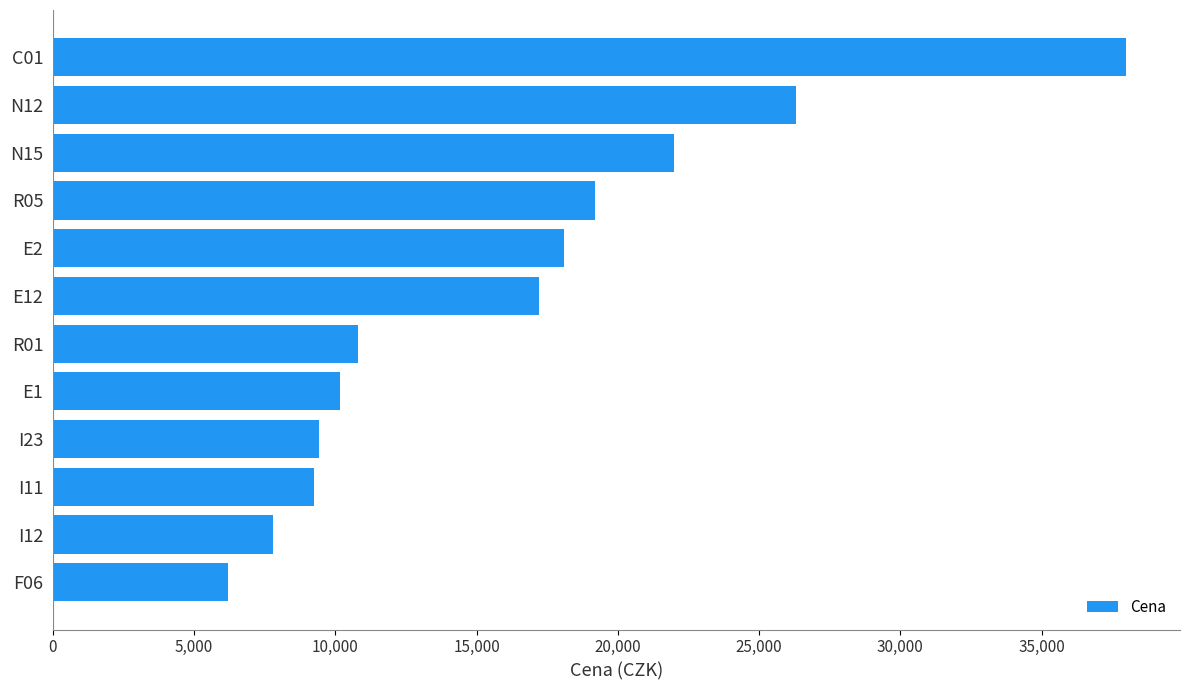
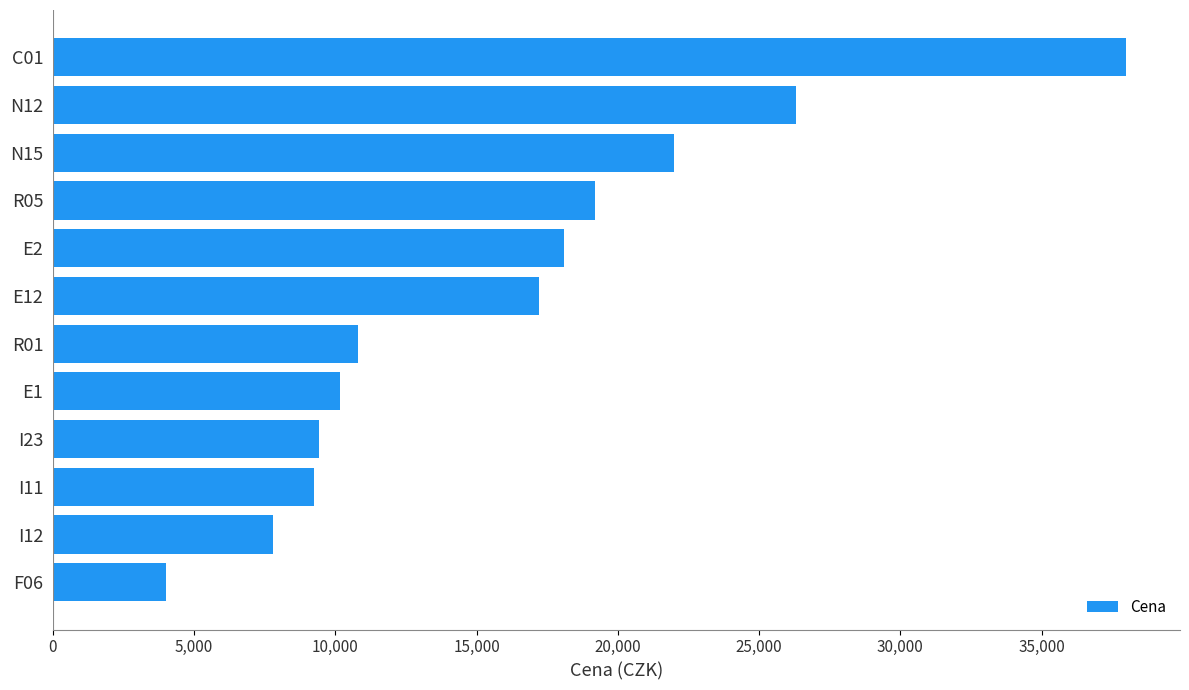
  {
    "C01": "38,000",
    "N12": "26,300",
    "N15": "22,000",
    "R05": "19,200",
    "E2": "18,100",
    "E12": "17,200",
    "R01": "10,800",
    "E1": "10,200",
    "I23": "9,400",
    "I11": "9,200",
    "I12": "7,800",
-   "F06": "6,200"
+   "F06": "4,000"
  }
